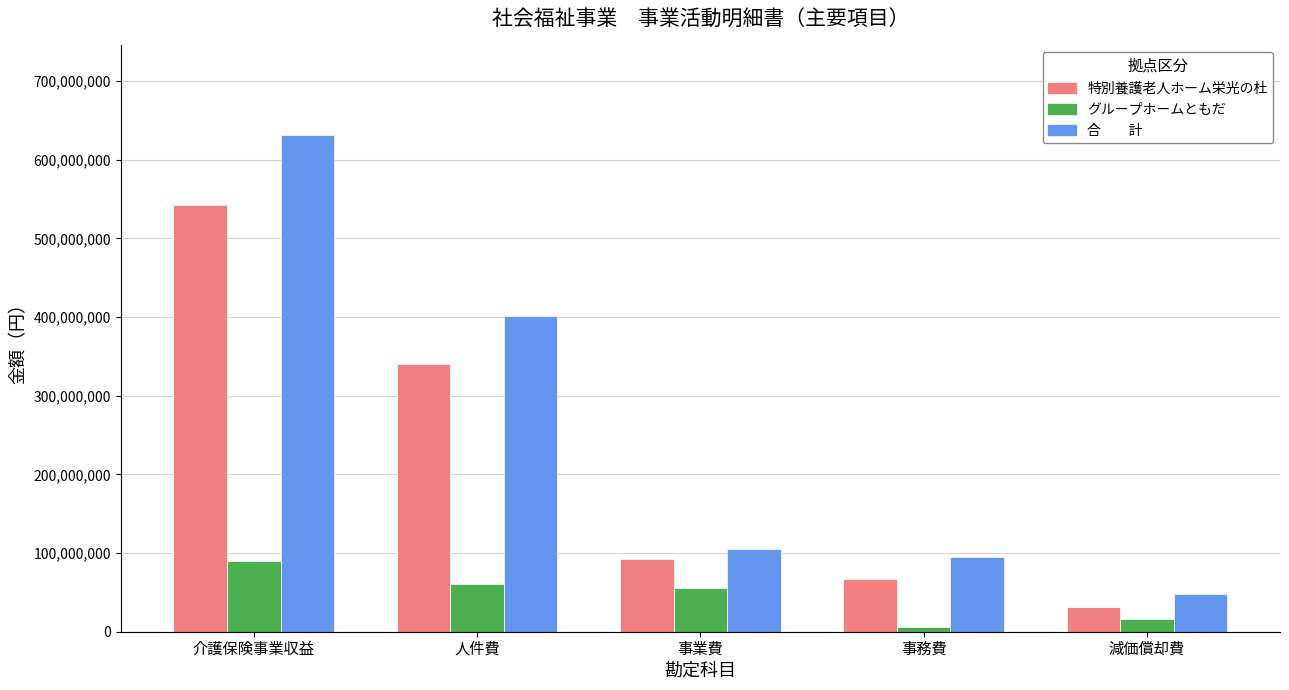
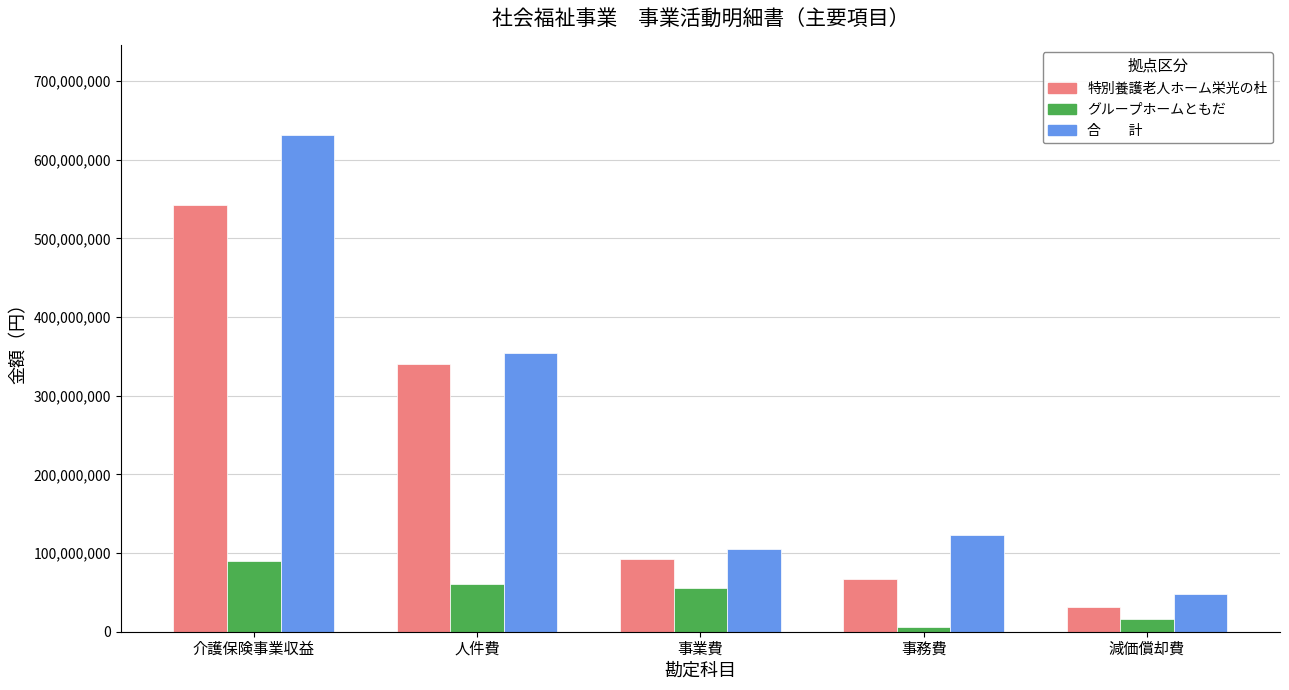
  {
    "特別養護老人ホーム栄光の杜": {
      "介護保険事業収益": "540,000,000",
      "人件費": "340,000,000",
      "事業費": "90,000,000",
      "事務費": "70,000,000",
      "減価償却費": "30,000,000"
    },
    "グループホームともだ": {
      "介護保険事業収益": "90,000,000",
      "人件費": "60,000,000",
      "事業費": "60,000,000",
      "事務費": "10,000,000",
      "減価償却費": "20,000,000"
    },
    "合 計": {
      "介護保険事業収益": "630,000,000",
-     "人件費": "400,000,000",
+     "人件費": "350,000,000",
      "事業費": "100,000,000",
-     "事務費": "100,000,000",
+     "事務費": "120,000,000",
      "減価償却費": "50,000,000"
    }
  }
